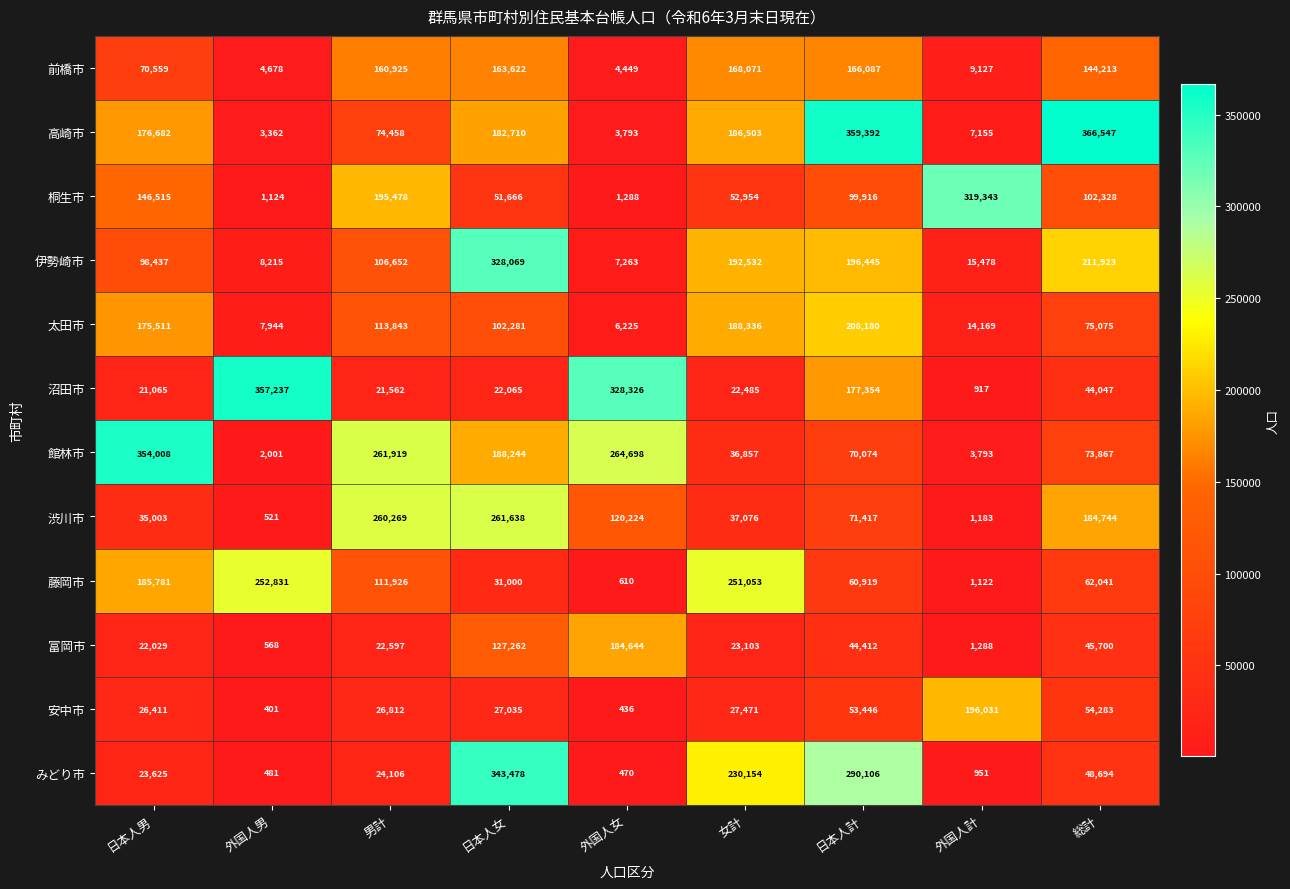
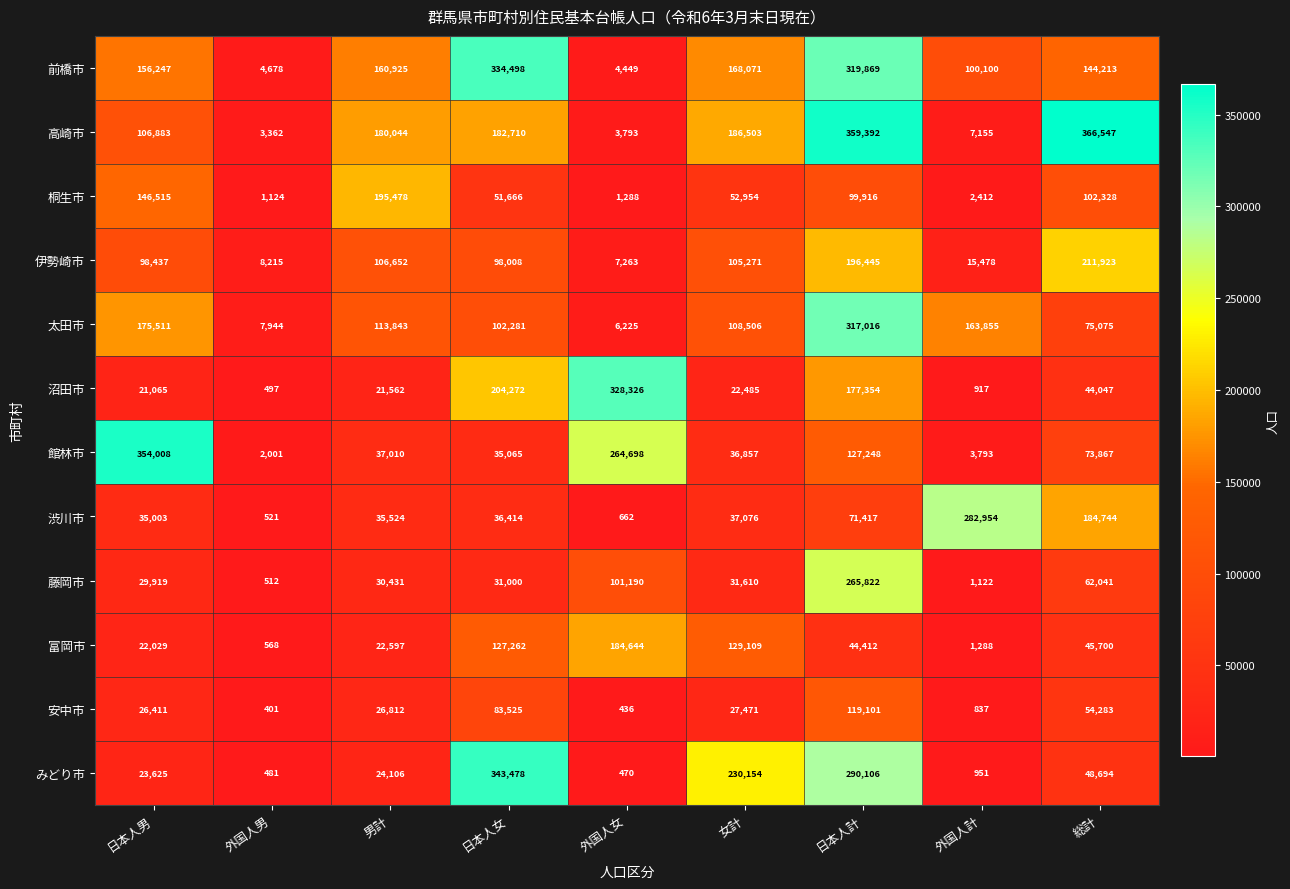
  {
    "前橋市": {
-     "日本人男": "70,559",
+     "日本人男": "156,247",
      "外国人男": "4,678",
      "男計": "160,925",
-     "日本人女": "163,622",
+     "日本人女": "334,498",
      "外国人女": "4,449",
      "女計": "168,071",
-     "日本人計": "166,087",
-     "外国人計": "9,127",
+     "日本人計": "319,869",
+     "外国人計": "100,100",
      "総計": "144,213"
    },
    "高崎市": {
-     "日本人男": "176,682",
+     "日本人男": "106,883",
      "外国人男": "3,362",
-     "男計": "74,458",
+     "男計": "180,044",
      "日本人女": "182,710",
      "外国人女": "3,793",
      "女計": "186,503",
      "日本人計": "359,392",
      "外国人計": "7,155",
      "総計": "366,547"
    },
    "桐生市": {
      "日本人男": "146,515",
      "外国人男": "1,124",
      "男計": "195,478",
      "日本人女": "51,666",
      "外国人女": "1,288",
      "女計": "52,954",
      "日本人計": "99,916",
-     "外国人計": "319,343",
+     "外国人計": "2,412",
      "総計": "102,328"
    },
    "伊勢崎市": {
      "日本人男": "98,437",
      "外国人男": "8,215",
      "男計": "106,652",
-     "日本人女": "328,069",
+     "日本人女": "98,008",
      "外国人女": "7,263",
-     "女計": "192,532",
+     "女計": "105,271",
      "日本人計": "196,445",
      "外国人計": "15,478",
      "総計": "211,923"
    },
    "太田市": {
      "日本人男": "175,511",
      "外国人男": "7,944",
      "男計": "113,843",
      "日本人女": "102,281",
      "外国人女": "6,225",
-     "女計": "188,336",
-     "日本人計": "208,180",
-     "外国人計": "14,169",
+     "女計": "108,506",
+     "日本人計": "317,016",
+     "外国人計": "163,855",
      "総計": "75,075"
    },
    "沼田市": {
      "日本人男": "21,065",
-     "外国人男": "357,237",
+     "外国人男": "497",
      "男計": "21,562",
-     "日本人女": "22,065",
+     "日本人女": "204,272",
      "外国人女": "328,326",
      "女計": "22,485",
      "日本人計": "177,354",
      "外国人計": "917",
      "総計": "44,047"
    },
    "館林市": {
      "日本人男": "354,008",
      "外国人男": "2,001",
-     "男計": "261,919",
-     "日本人女": "188,244",
+     "男計": "37,010",
+     "日本人女": "35,065",
      "外国人女": "264,698",
      "女計": "36,857",
-     "日本人計": "70,074",
+     "日本人計": "127,248",
      "外国人計": "3,793",
      "総計": "73,867"
    },
    "渋川市": {
      "日本人男": "35,003",
      "外国人男": "521",
-     "男計": "260,269",
-     "日本人女": "261,638",
-     "外国人女": "120,224",
+     "男計": "35,524",
+     "日本人女": "36,414",
+     "外国人女": "662",
      "女計": "37,076",
      "日本人計": "71,417",
-     "外国人計": "1,183",
+     "外国人計": "282,954",
      "総計": "184,744"
    },
    "藤岡市": {
-     "日本人男": "185,781",
-     "外国人男": "252,831",
-     "男計": "111,926",
+     "日本人男": "29,919",
+     "外国人男": "512",
+     "男計": "30,431",
      "日本人女": "31,000",
-     "外国人女": "610",
-     "女計": "251,053",
-     "日本人計": "60,919",
+     "外国人女": "101,190",
+     "女計": "31,610",
+     "日本人計": "265,822",
      "外国人計": "1,122",
      "総計": "62,041"
    },
    "富岡市": {
      "日本人男": "22,029",
      "外国人男": "568",
      "男計": "22,597",
      "日本人女": "127,262",
      "外国人女": "184,644",
-     "女計": "23,103",
+     "女計": "129,109",
      "日本人計": "44,412",
      "外国人計": "1,288",
      "総計": "45,700"
    },
    "安中市": {
      "日本人男": "26,411",
      "外国人男": "401",
      "男計": "26,812",
-     "日本人女": "27,035",
+     "日本人女": "83,525",
      "外国人女": "436",
      "女計": "27,471",
-     "日本人計": "53,446",
-     "外国人計": "196,031",
+     "日本人計": "119,101",
+     "外国人計": "837",
      "総計": "54,283"
    },
    "みどり市": {
      "日本人男": "23,625",
      "外国人男": "481",
      "男計": "24,106",
      "日本人女": "343,478",
      "外国人女": "470",
      "女計": "230,154",
      "日本人計": "290,106",
      "外国人計": "951",
      "総計": "48,694"
    }
  }
